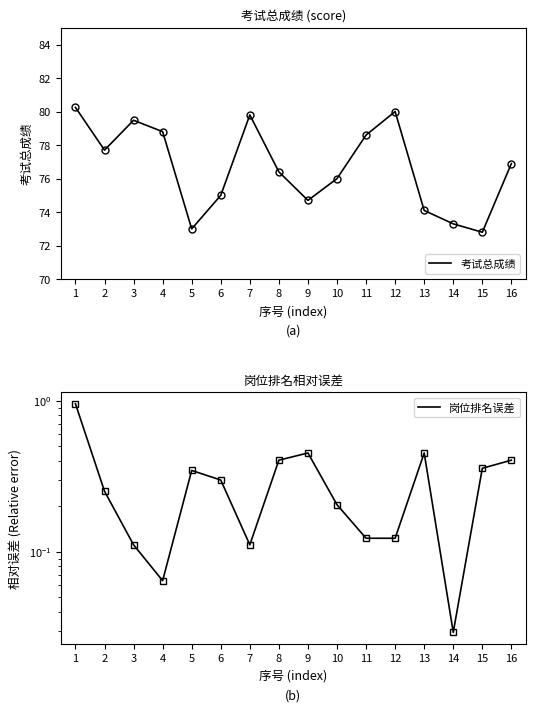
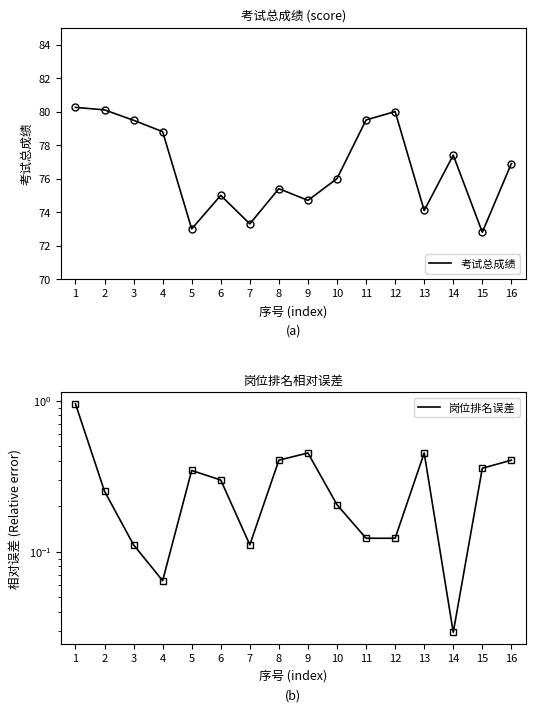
  {
    "考试总成绩 (score)": {
      "1": 80.3,
-     "2": 77.7,
+     "2": 80.1,
      "3": 79.5,
      "4": 78.8,
      "5": 73.0,
      "6": 75.0,
-     "7": 79.8,
-     "8": 76.4,
+     "7": 73.3,
+     "8": 75.4,
      "9": 74.7,
      "10": 76.0,
-     "11": 78.6,
+     "11": 79.5,
      "12": 80.0,
      "13": 74.1,
-     "14": 73.3,
+     "14": 77.4,
      "15": 72.8,
      "16": 76.9
    },
    "岗位排名相对误差": {
      "1": 1.0,
      "2": 0.25,
      "3": 0.11,
      "4": 0.064,
      "5": 0.35,
      "6": 0.30,
      "7": 0.11,
      "8": 0.40,
      "9": 0.45,
      "10": 0.20,
      "11": 0.12,
      "12": 0.12,
      "13": 0.45,
      "14": 0.029,
      "15": 0.36,
      "16": 0.40
    }
  }
